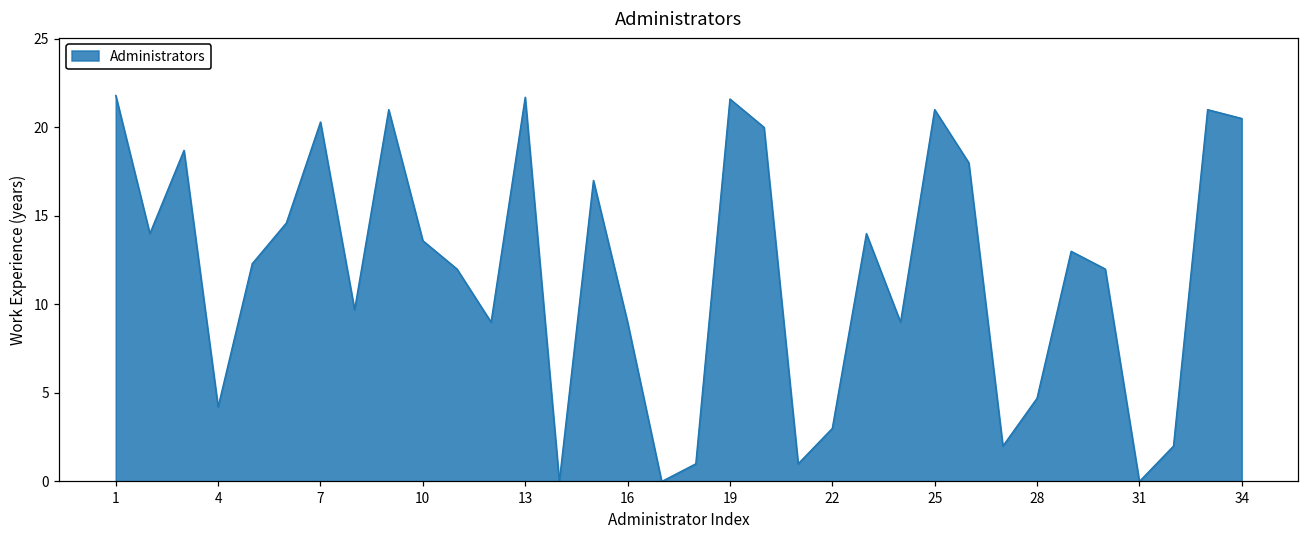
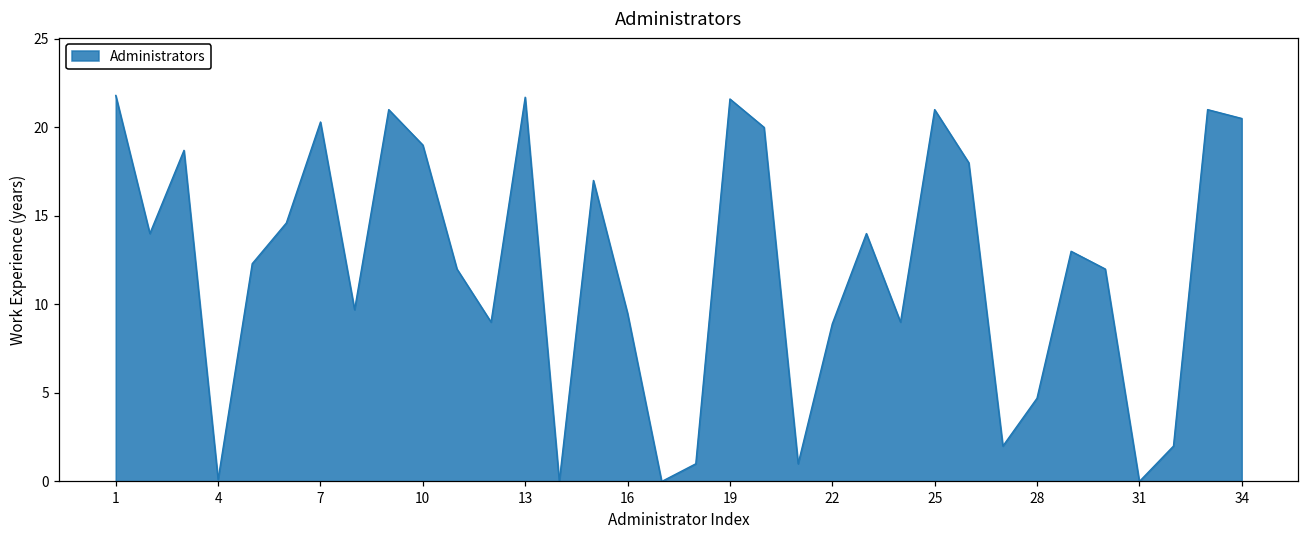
  {
    "1": 21.8,
-   "4": 4.2,
+   "4": 0.1,
    "7": 20.3,
-   "10": 13.6,
+   "10": 19.0,
    "13": 21.7,
-   "16": 9.0,
+   "16": 9.5,
    "19": 21.6,
-   "22": 3.0,
+   "22": 8.9,
    "25": 21.0,
    "28": 4.7,
    "31": 0.0,
    "34": 20.5
  }
